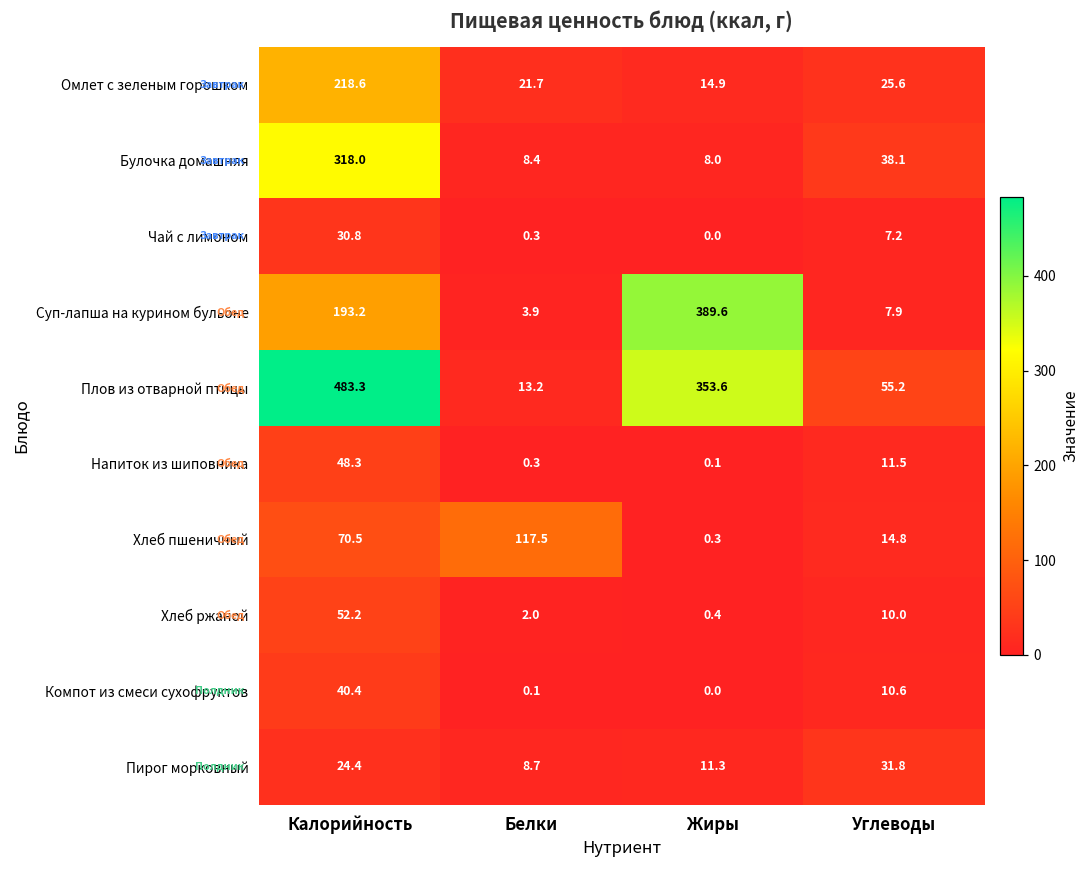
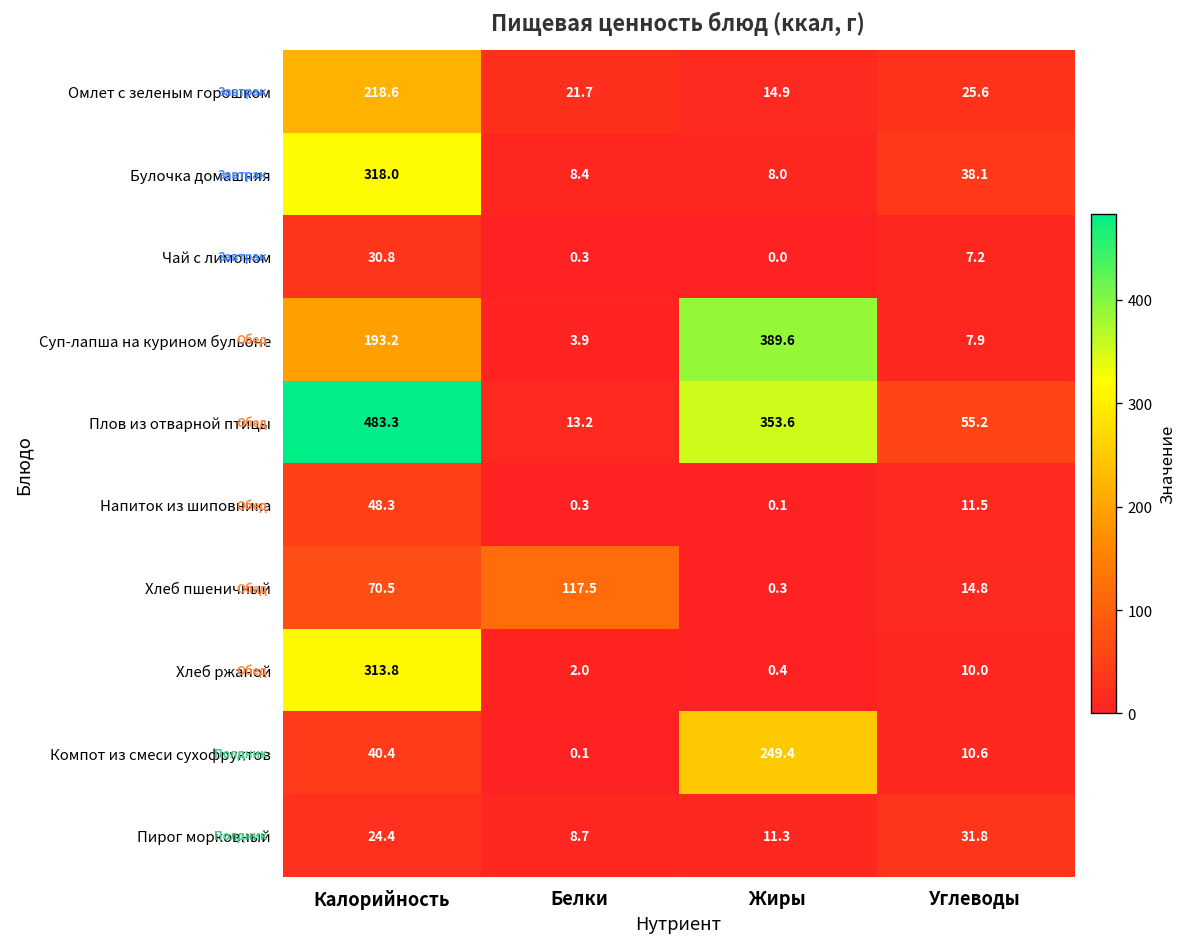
  {
    "Омлет с зеленым горошком": {
      "Калорийность": 218.6,
      "Белки": 21.7,
      "Жиры": 14.9,
      "Углеводы": 25.6
    },
    "Булочка домашняя": {
      "Калорийность": 318.0,
      "Белки": 8.4,
      "Жиры": 8.0,
      "Углеводы": 38.1
    },
    "Чай с лимоном": {
      "Калорийность": 30.8,
      "Белки": 0.3,
      "Жиры": 0.0,
      "Углеводы": 7.2
    },
    "Суп-лапша на курином бульоне": {
      "Калорийность": 193.2,
      "Белки": 3.9,
      "Жиры": 389.6,
      "Углеводы": 7.9
    },
    "Плов из отварной птицы": {
      "Калорийность": 483.3,
      "Белки": 13.2,
      "Жиры": 353.6,
      "Углеводы": 55.2
    },
    "Напиток из шиповника": {
      "Калорийность": 48.3,
      "Белки": 0.3,
      "Жиры": 0.1,
      "Углеводы": 11.5
    },
    "Хлеб пшеничный": {
      "Калорийность": 70.5,
      "Белки": 117.5,
      "Жиры": 0.3,
      "Углеводы": 14.8
    },
    "Хлеб ржаной": {
-     "Калорийность": 52.2,
+     "Калорийность": 313.8,
      "Белки": 2.0,
      "Жиры": 0.4,
      "Углеводы": 10.0
    },
    "Компот из смеси сухофруктов": {
      "Калорийность": 40.4,
      "Белки": 0.1,
-     "Жиры": 0.0,
+     "Жиры": 249.4,
      "Углеводы": 10.6
    },
    "Пирог морковный": {
      "Калорийность": 24.4,
      "Белки": 8.7,
      "Жиры": 11.3,
      "Углеводы": 31.8
    }
  }
